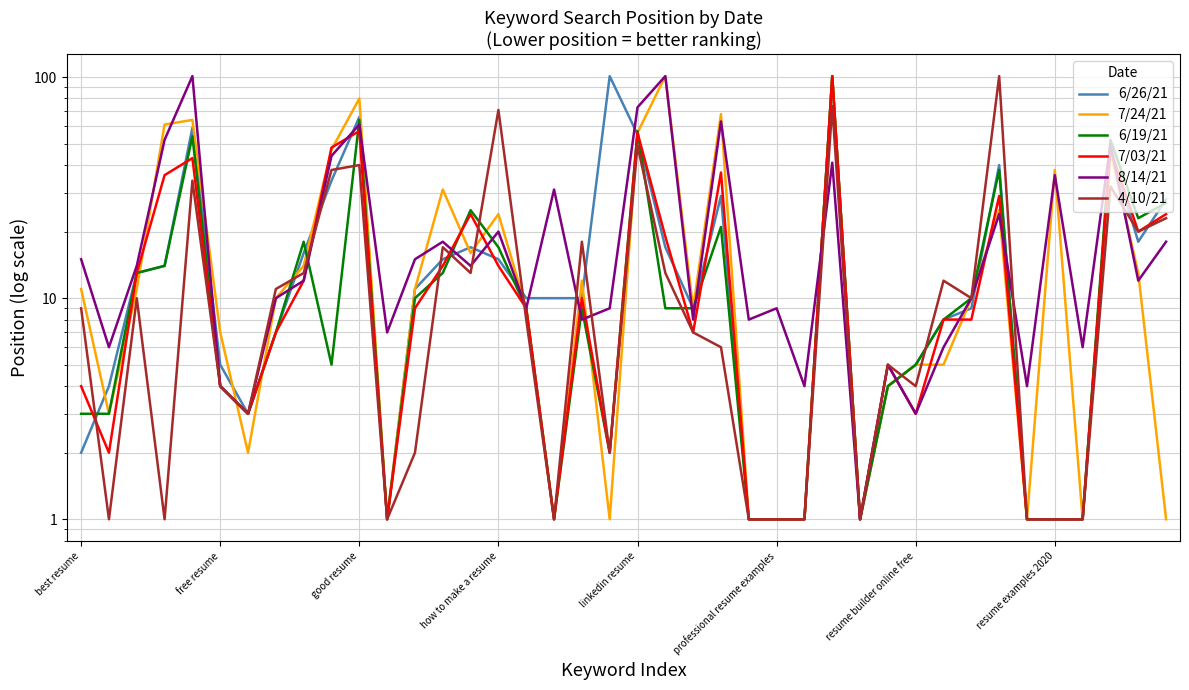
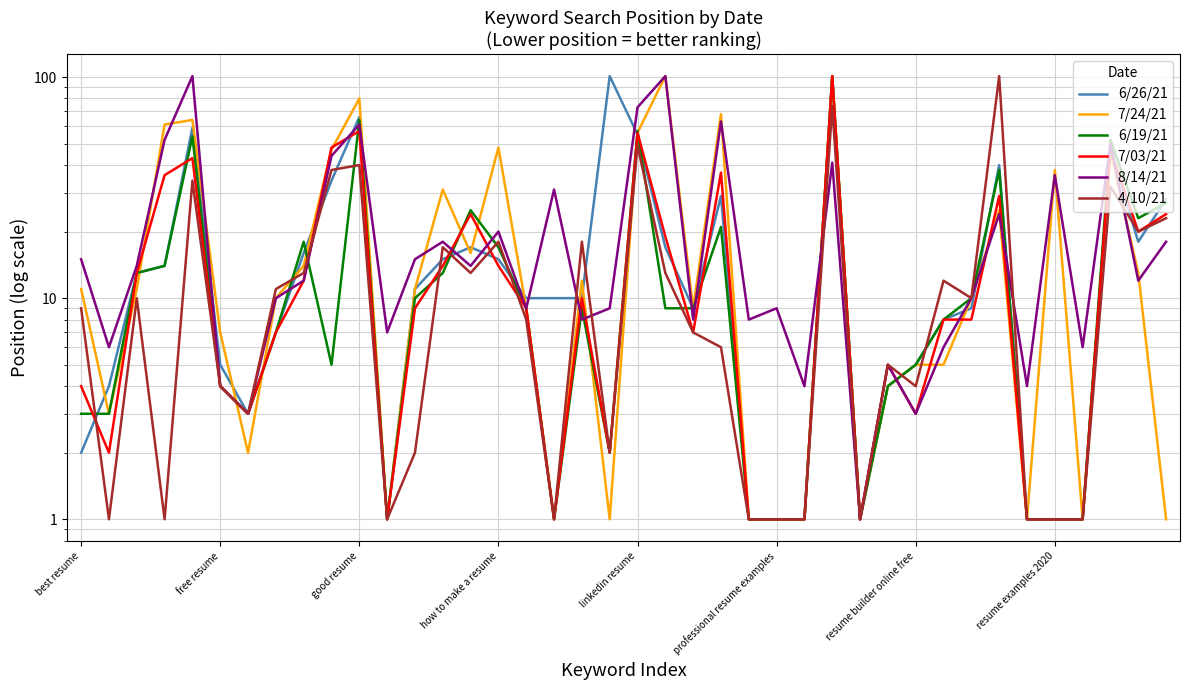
  {
    "6/26/21": {
      "best resume": 2,
      "free resume": 5,
      "good resume": 66,
      "how to make a resume": 15
    },
    "7/24/21": {
      "best resume": 11,
      "free resume": 7,
      "good resume": 80,
-     "how to make a resume": 24,
+     "how to make a resume": 48,
      "resume examples 2020": 38
    },
    "6/19/21": {
      "best resume": 3,
      "good resume": 64,
      "how to make a resume": 17
    },
    "7/03/21": {
      "best resume": 4,
      "good resume": 57,
      "how to make a resume": 14
    },
    "8/14/21": {
      "best resume": 15,
      "good resume": 61,
      "how to make a resume": 20,
      "linkedin resume": 73,
      "professional resume examples": 9,
      "resume examples 2020": 36
    },
    "4/10/21": {
      "best resume": 9,
      "good resume": 40,
-     "how to make a resume": 71,
+     "how to make a resume": 18,
      "linkedin resume": 49,
      "resume builder online free": 4
    }
  }
